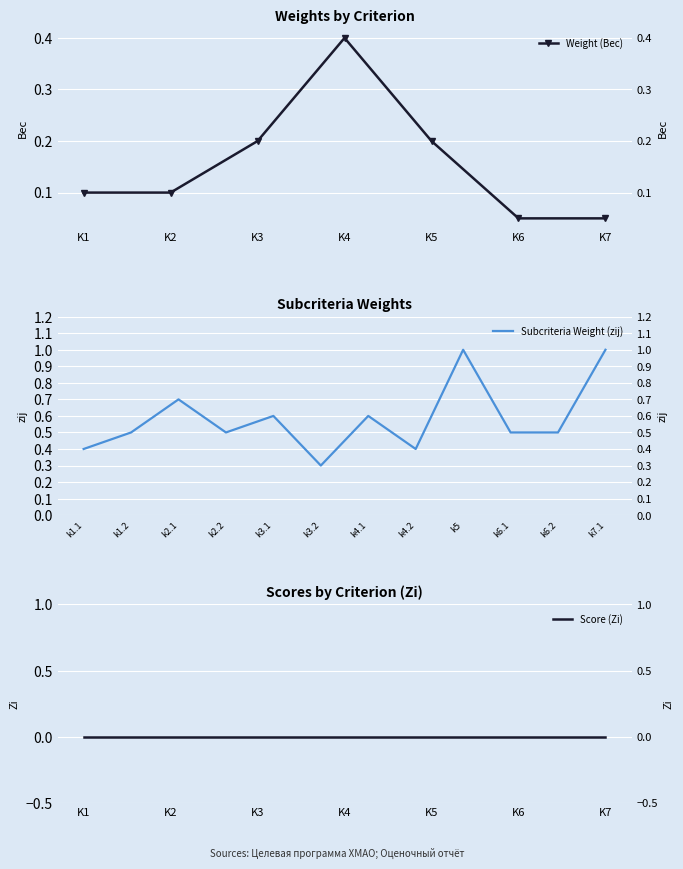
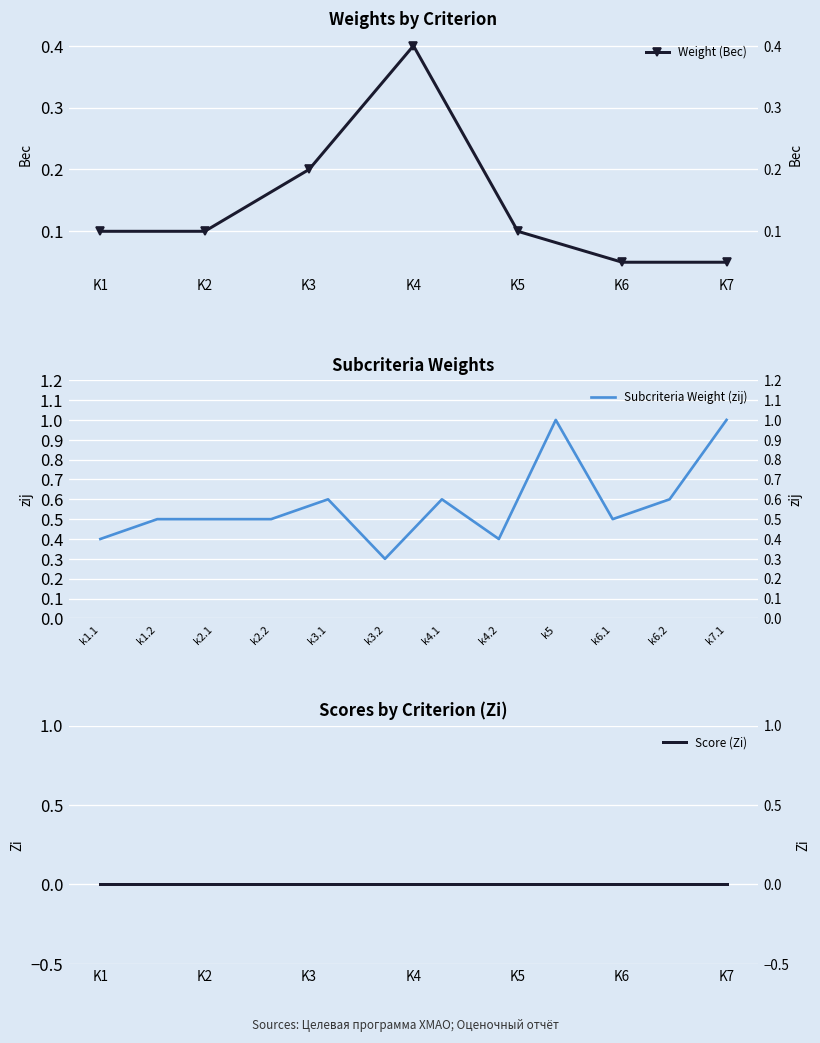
  {
    "Weights by Criterion": {
      "K1": 0.1,
      "K2": 0.1,
      "K3": 0.2,
      "K4": 0.4,
-     "K5": 0.2,
+     "K5": 0.1,
      "K6": 0.05,
      "K7": 0.05
    },
    "Subcriteria Weights": {
      "k1.1": 0.4,
      "k1.2": 0.5,
-     "k2.1": 0.7,
+     "k2.1": 0.5,
      "k2.2": 0.5,
      "k3.1": 0.6,
      "k3.2": 0.3,
      "k4.1": 0.6,
      "k4.2": 0.4,
      "k5": 1.0,
      "k6.1": 0.5,
-     "k6.2": 0.5,
+     "k6.2": 0.6,
      "k7.1": 1.0
    },
    "Scores by Criterion (Zi)": {
      "K1": 0.00,
      "K2": 0.00,
      "K3": 0.00,
      "K4": 0.00,
      "K5": 0.00,
      "K6": 0.00,
      "K7": 0.00
    }
  }
